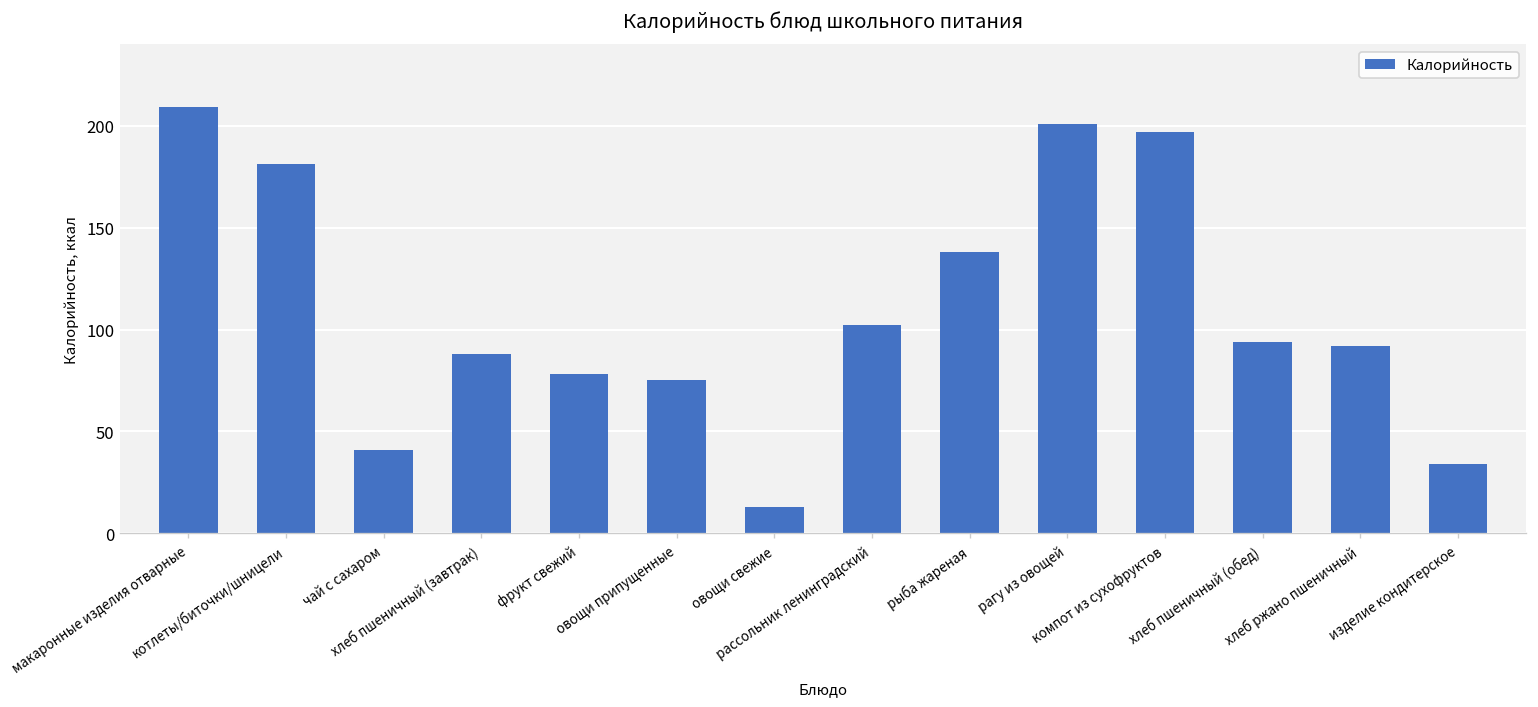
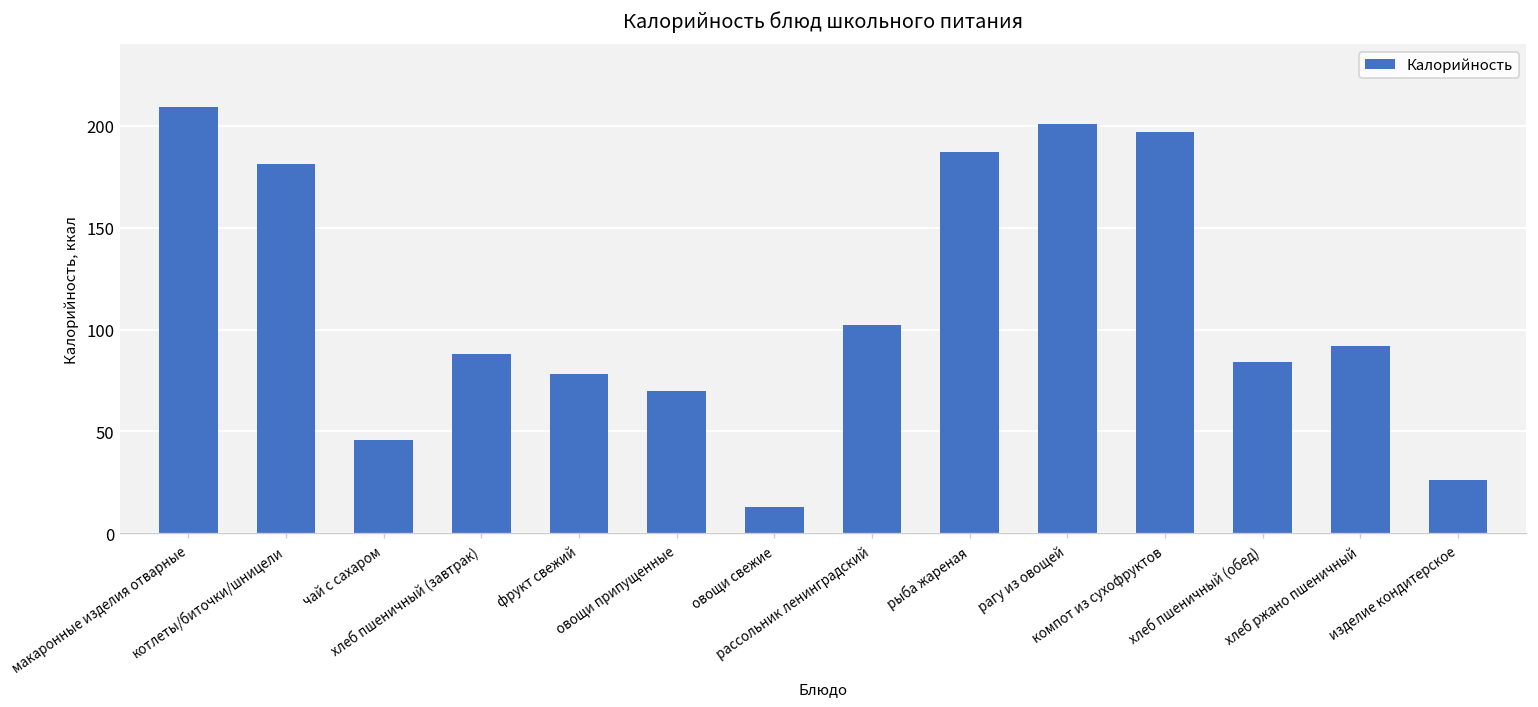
  {
    "макаронные изделия отварные": 209,
    "котлеты/биточки/шницели": 181,
-   "чай с сахаром": 41,
+   "чай с сахаром": 46,
    "хлеб пшеничный (завтрак)": 88,
    "фрукт свежий": 78,
-   "овощи припущенные": 75,
+   "овощи припущенные": 70,
    "овощи свежие": 13,
    "рассольник ленинградский": 102,
-   "рыба жареная": 138,
+   "рыба жареная": 187,
    "рагу из овощей": 201,
    "компот из сухофруктов": 197,
-   "хлеб пшеничный (обед)": 94,
+   "хлеб пшеничный (обед)": 84,
    "хлеб ржано пшеничный": 92,
-   "изделие кондитерское": 34
+   "изделие кондитерское": 26
  }
